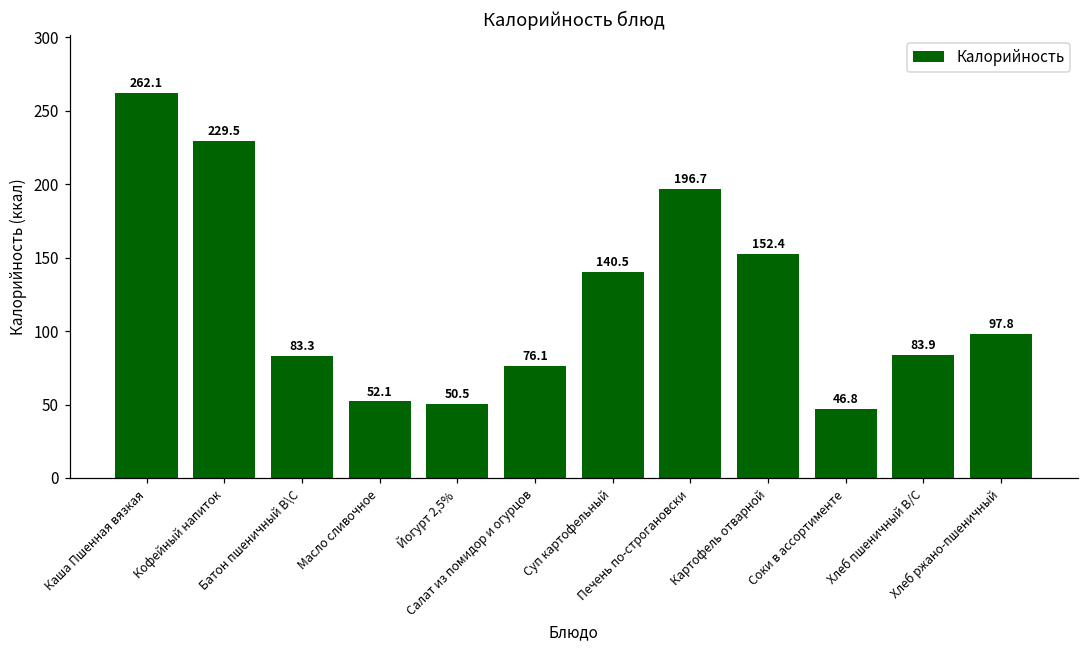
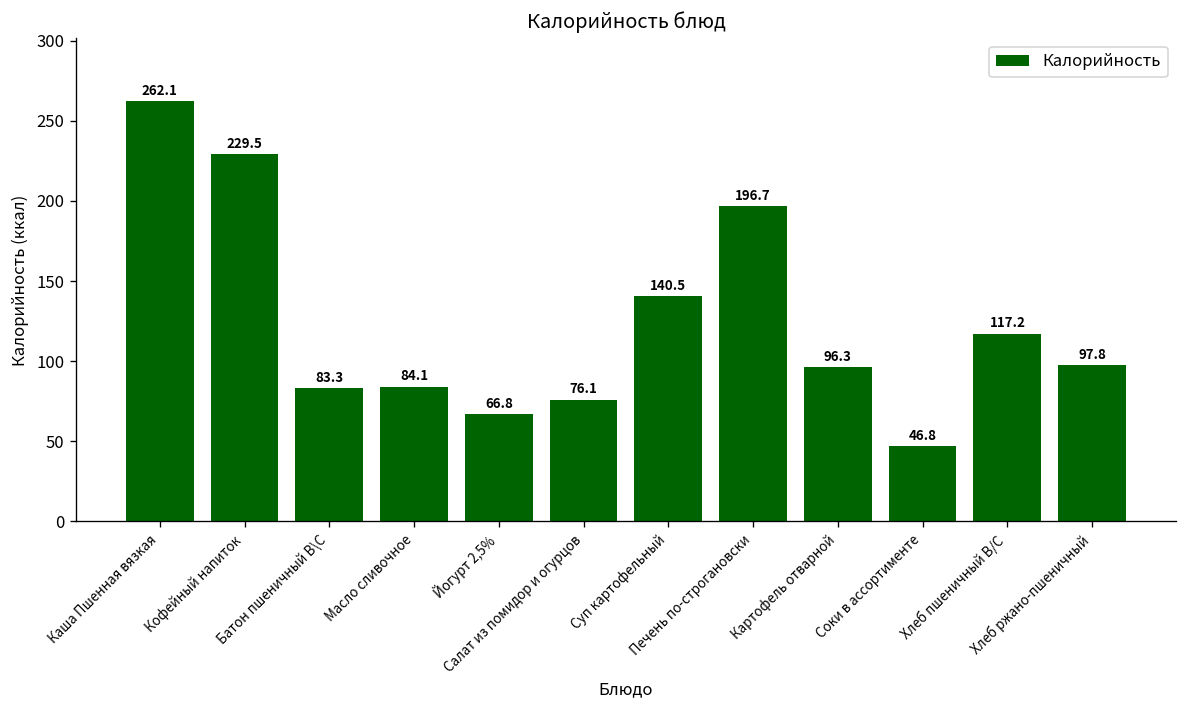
  {
    "Каша Пшенная вязкая": 262.1,
    "Кофейный напиток": 229.5,
    "Батон пшеничный В\\С": 83.3,
-   "Масло сливочное": 52.1,
-   "Йогурт 2,5%": 50.5,
+   "Масло сливочное": 84.1,
+   "Йогурт 2,5%": 66.8,
    "Салат из помидор и огурцов": 76.1,
    "Суп картофельный": 140.5,
    "Печень по-строгановски": 196.7,
-   "Картофель отварной": 152.4,
+   "Картофель отварной": 96.3,
    "Соки в ассортименте": 46.8,
-   "Хлеб пшеничный В/С": 83.9,
+   "Хлеб пшеничный В/С": 117.2,
    "Хлеб ржано-пшеничный": 97.8
  }
